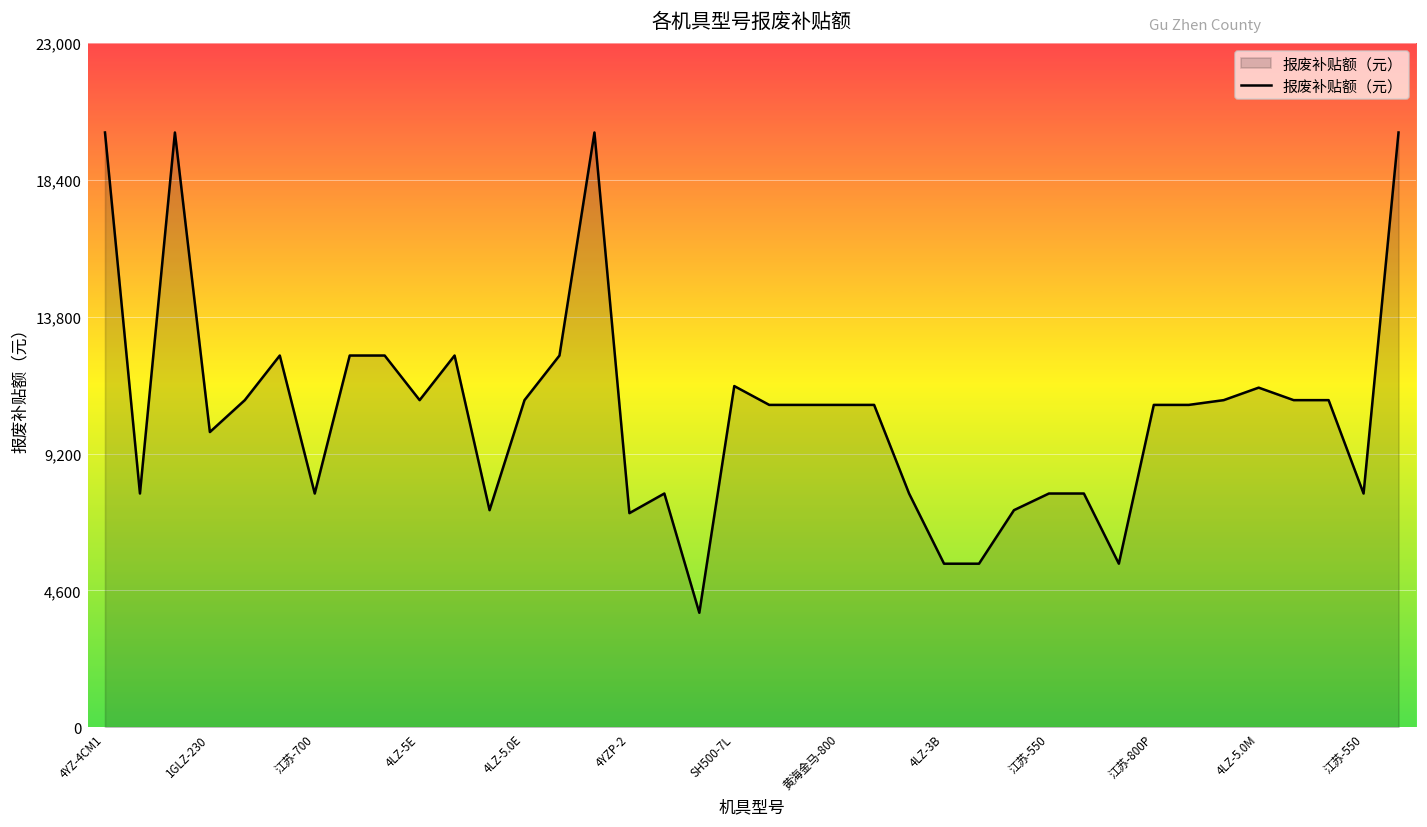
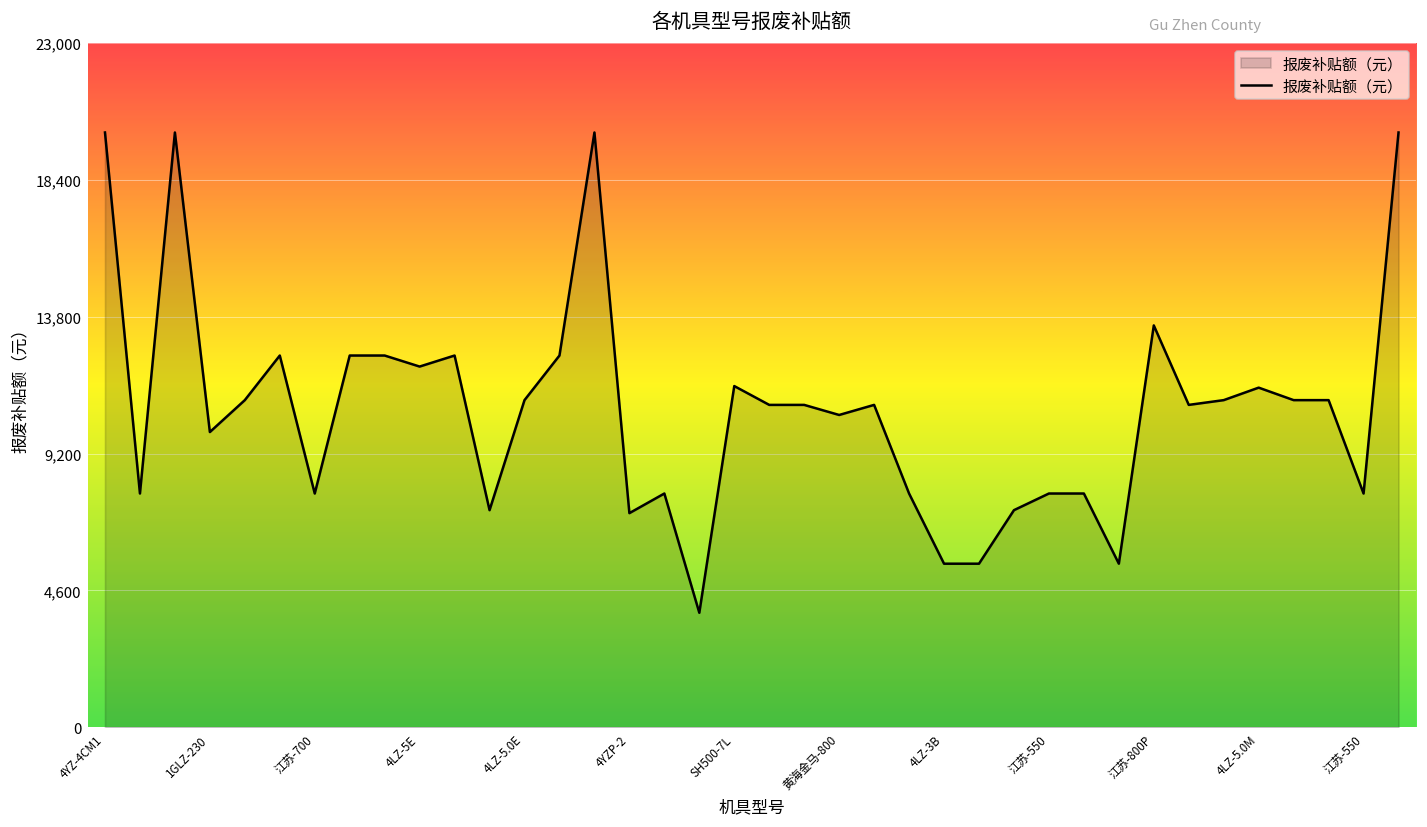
  {
    "4YZ-4CM1": "20,000",
    "1GLZ-230": "9,900",
    "江苏-700": "7,900",
-   "4LZ-5E": "11,000",
+   "4LZ-5E": "12,100",
    "4YZP-2": "7,200",
    "SH500-7L": "11,500",
-   "黄海金马-800": "10,800",
+   "黄海金马-800": "10,500",
    "4LZ-3B": "5,500",
-   "江苏-800P": "10,800",
+   "江苏-800P": "13,500",
    "4LZ-5.0M": "11,400"
  }
